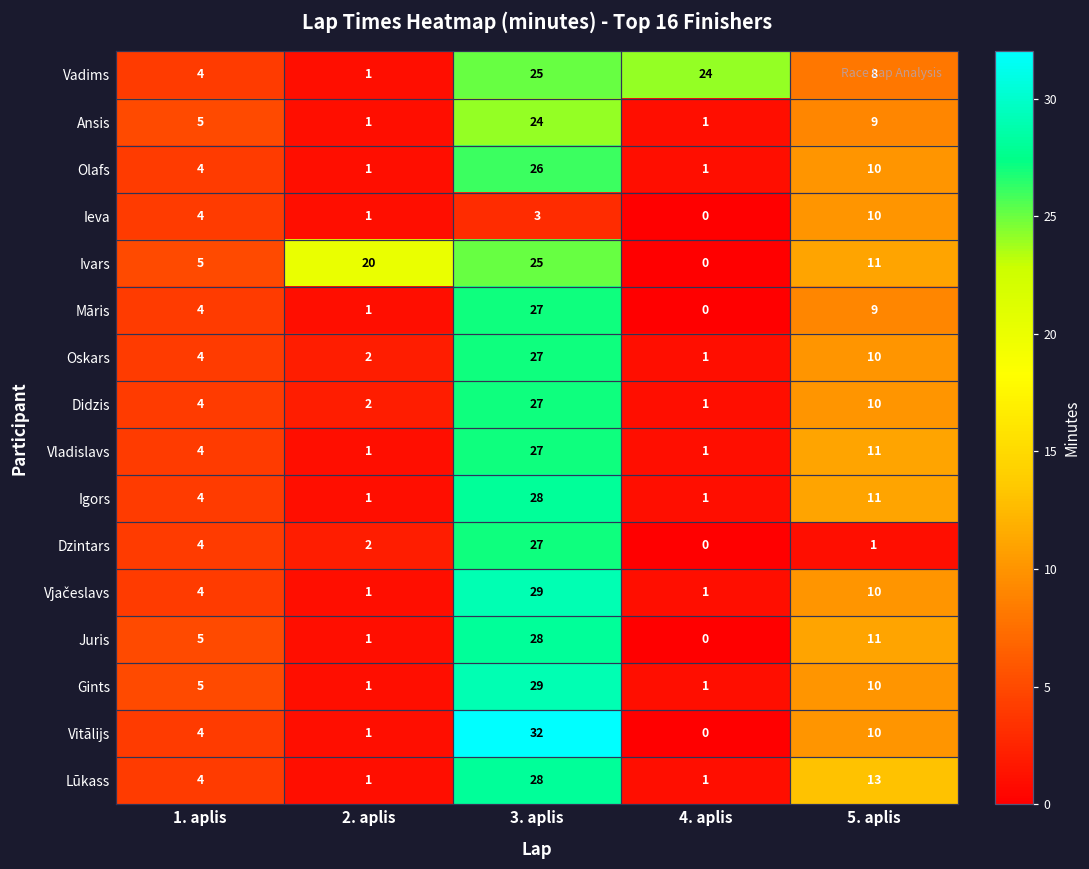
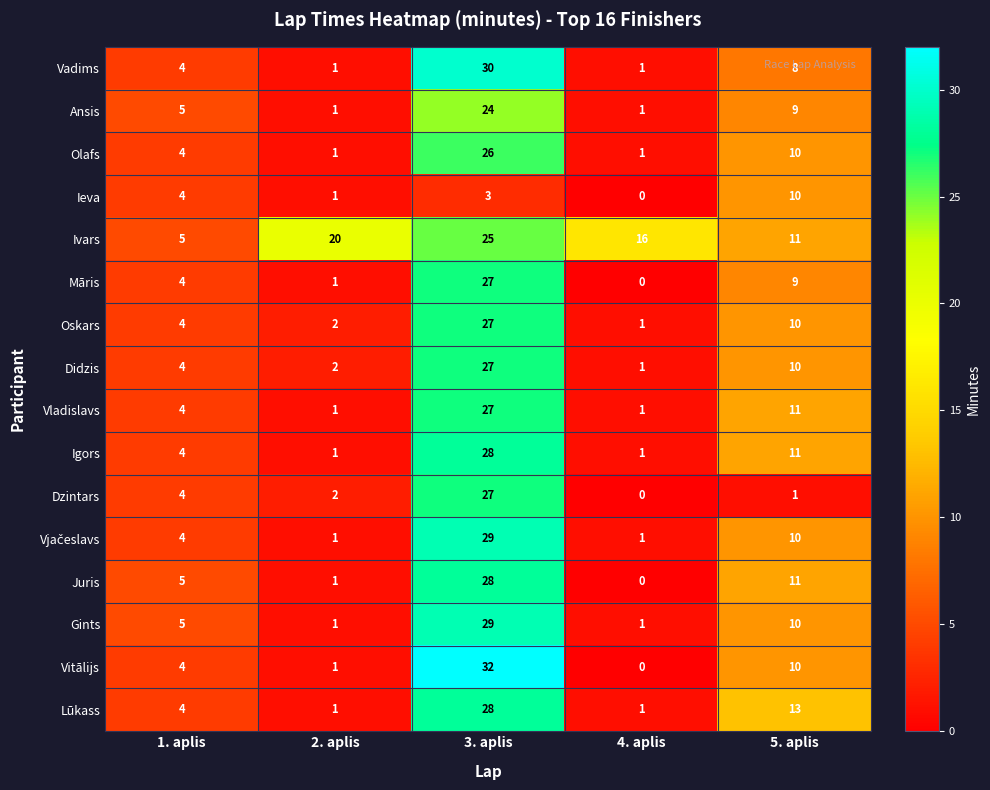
  {
    "Vadims": {
      "1. aplis": 4,
      "2. aplis": 1,
-     "3. aplis": 25,
-     "4. aplis": 24
+     "3. aplis": 30,
+     "4. aplis": 1
    },
    "Ansis": {
      "1. aplis": 5,
      "2. aplis": 1,
      "3. aplis": 24,
      "4. aplis": 1,
      "5. aplis": 9
    },
    "Olafs": {
      "1. aplis": 4,
      "2. aplis": 1,
      "3. aplis": 26,
      "4. aplis": 1,
      "5. aplis": 10
    },
    "Ieva": {
      "1. aplis": 4,
      "2. aplis": 1,
      "3. aplis": 3,
      "4. aplis": 0,
      "5. aplis": 10
    },
    "Ivars": {
      "1. aplis": 5,
      "2. aplis": 20,
      "3. aplis": 25,
-     "4. aplis": 0,
+     "4. aplis": 16,
      "5. aplis": 11
    },
    "Māris": {
      "1. aplis": 4,
      "2. aplis": 1,
      "3. aplis": 27,
      "4. aplis": 0,
      "5. aplis": 9
    },
    "Oskars": {
      "1. aplis": 4,
      "2. aplis": 2,
      "3. aplis": 27,
      "4. aplis": 1,
      "5. aplis": 10
    },
    "Didzis": {
      "1. aplis": 4,
      "2. aplis": 2,
      "3. aplis": 27,
      "4. aplis": 1,
      "5. aplis": 10
    },
    "Vladislavs": {
      "1. aplis": 4,
      "2. aplis": 1,
      "3. aplis": 27,
      "4. aplis": 1,
      "5. aplis": 11
    },
    "Igors": {
      "1. aplis": 4,
      "2. aplis": 1,
      "3. aplis": 28,
      "4. aplis": 1,
      "5. aplis": 11
    },
    "Dzintars": {
      "1. aplis": 4,
      "2. aplis": 2,
      "3. aplis": 27,
      "4. aplis": 0,
      "5. aplis": 1
    },
    "Vjačeslavs": {
      "1. aplis": 4,
      "2. aplis": 1,
      "3. aplis": 29,
      "4. aplis": 1,
      "5. aplis": 10
    },
    "Juris": {
      "1. aplis": 5,
      "2. aplis": 1,
      "3. aplis": 28,
      "4. aplis": 0,
      "5. aplis": 11
    },
    "Gints": {
      "1. aplis": 5,
      "2. aplis": 1,
      "3. aplis": 29,
      "4. aplis": 1,
      "5. aplis": 10
    },
    "Vitālijs": {
      "1. aplis": 4,
      "2. aplis": 1,
      "3. aplis": 32,
      "4. aplis": 0,
      "5. aplis": 10
    },
    "Lūkass": {
      "1. aplis": 4,
      "2. aplis": 1,
      "3. aplis": 28,
      "4. aplis": 1,
      "5. aplis": 13
    }
  }
